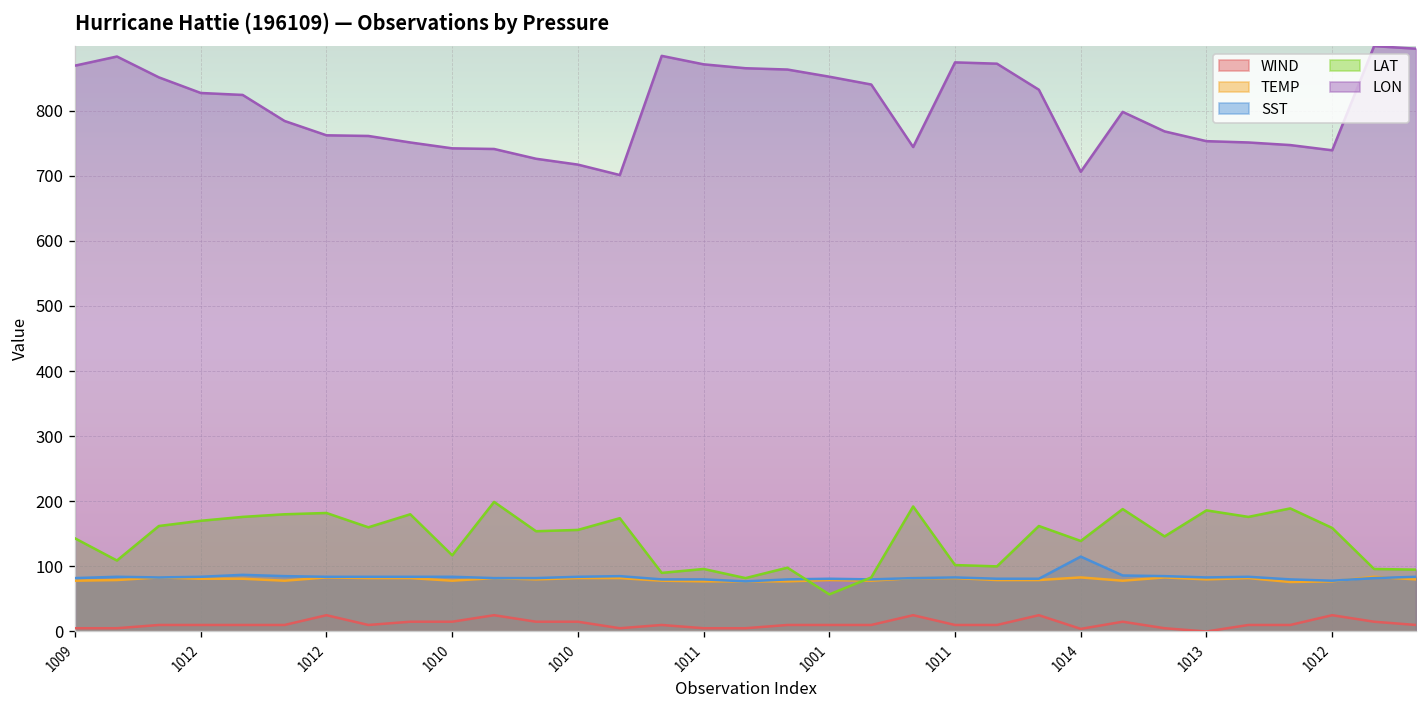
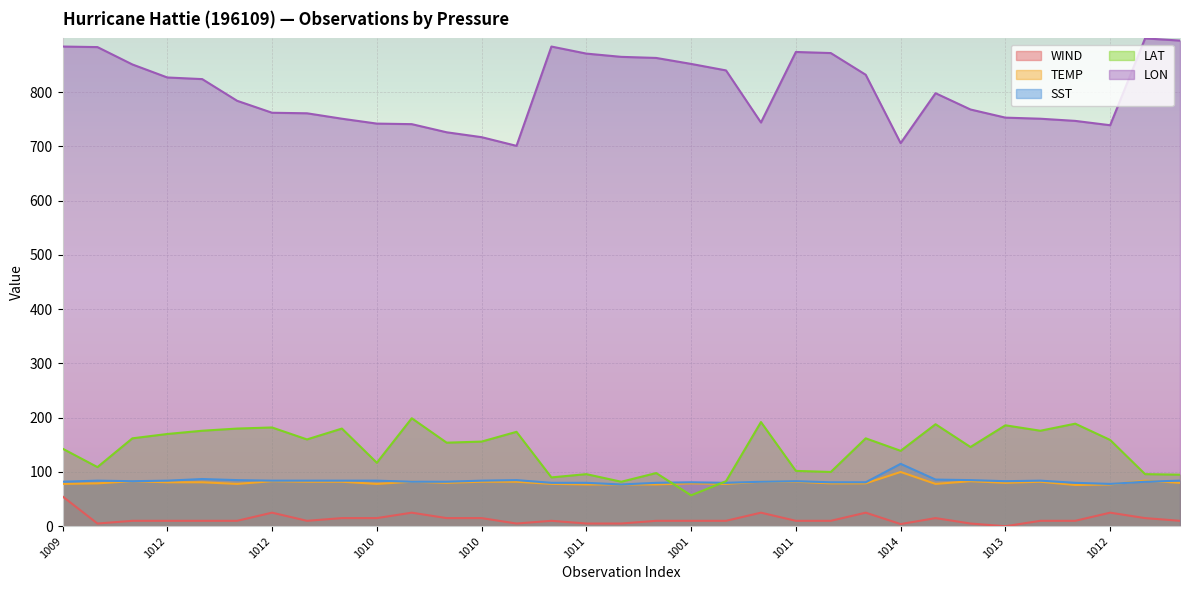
  {
    "WIND": {
-     "1009": 10,
+     "1009": 60,
      "1001": 10,
      "1014": 0,
      "1013": 0
    },
    "TEMP": {
-     "1014": 80
+     "1014": 100
    },
    "SST": {
      "1014": 120
    },
    "LAT": {
      "1009": 140,
      "1001": 60,
      "1014": 140,
      "1013": 190
    },
    "LON": {
-     "1009": 870,
+     "1009": 880,
      "1001": 850,
      "1014": 710,
      "1013": 750
    }
  }
